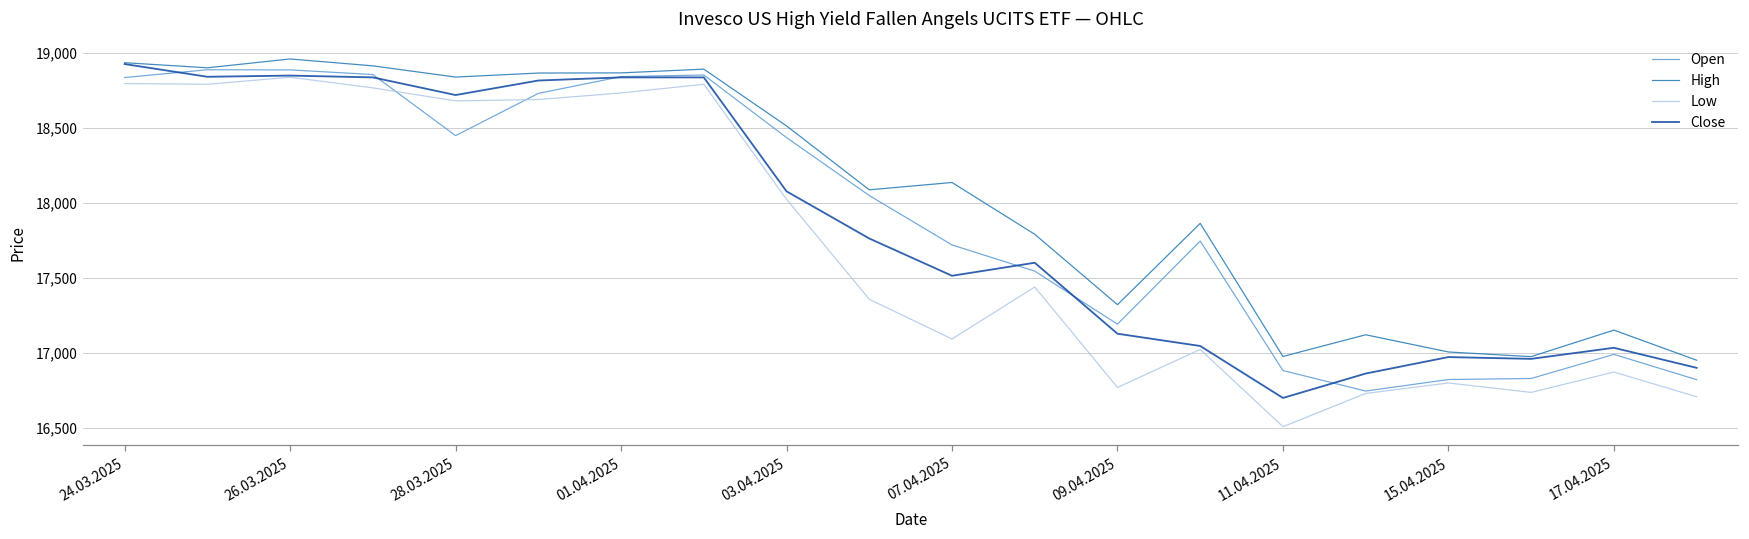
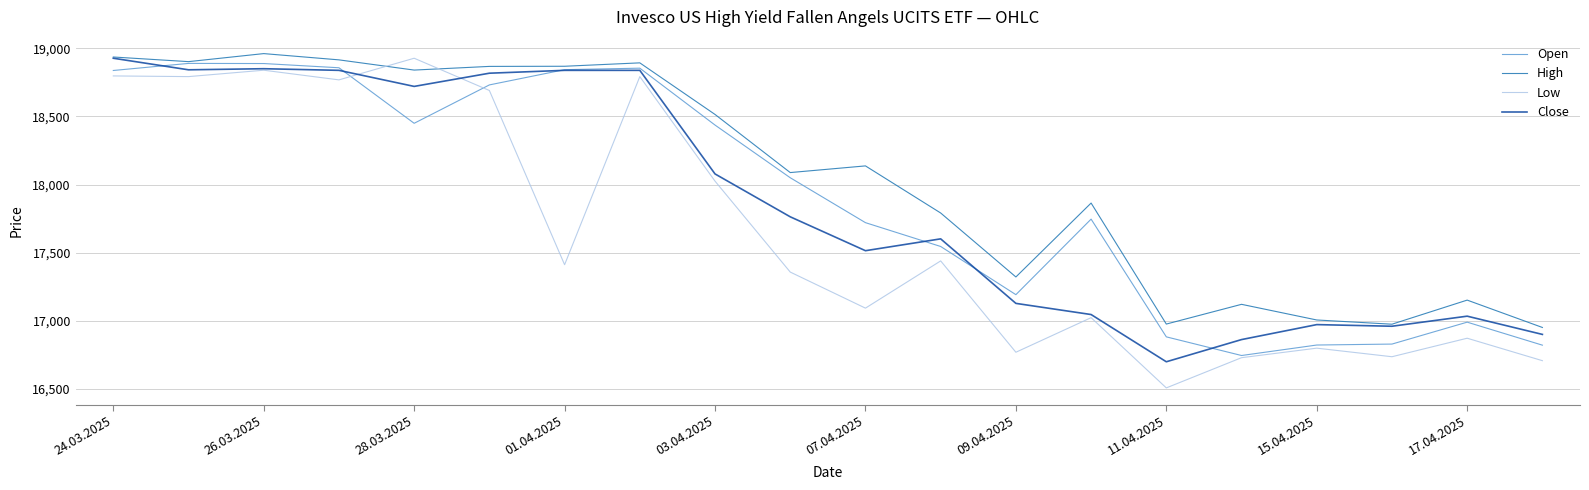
  {
    "Open": {
      "24.03.2025": "18,840",
      "26.03.2025": "18,890",
      "28.03.2025": "18,450",
      "03.04.2025": "18,440",
      "07.04.2025": "17,720",
      "09.04.2025": "17,190",
      "11.04.2025": "16,880",
      "15.04.2025": "16,820",
      "17.04.2025": "16,990"
    },
    "Low": {
      "24.03.2025": "18,800",
-     "28.03.2025": "18,680",
-     "01.04.2025": "18,740",
+     "28.03.2025": "18,930",
+     "01.04.2025": "17,410",
      "03.04.2025": "18,030",
      "07.04.2025": "17,090",
      "09.04.2025": "16,770",
      "11.04.2025": "16,510",
      "15.04.2025": "16,800",
      "17.04.2025": "16,870"
    }
  }
